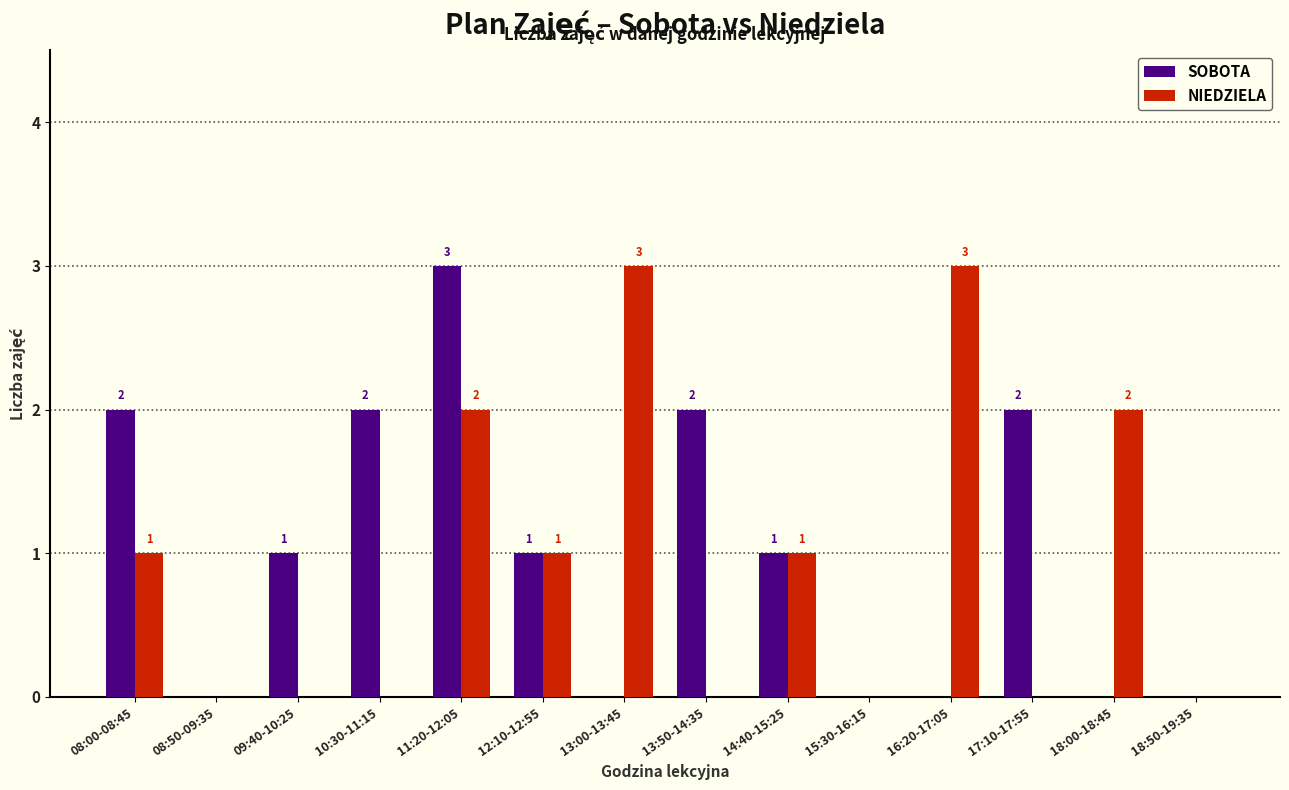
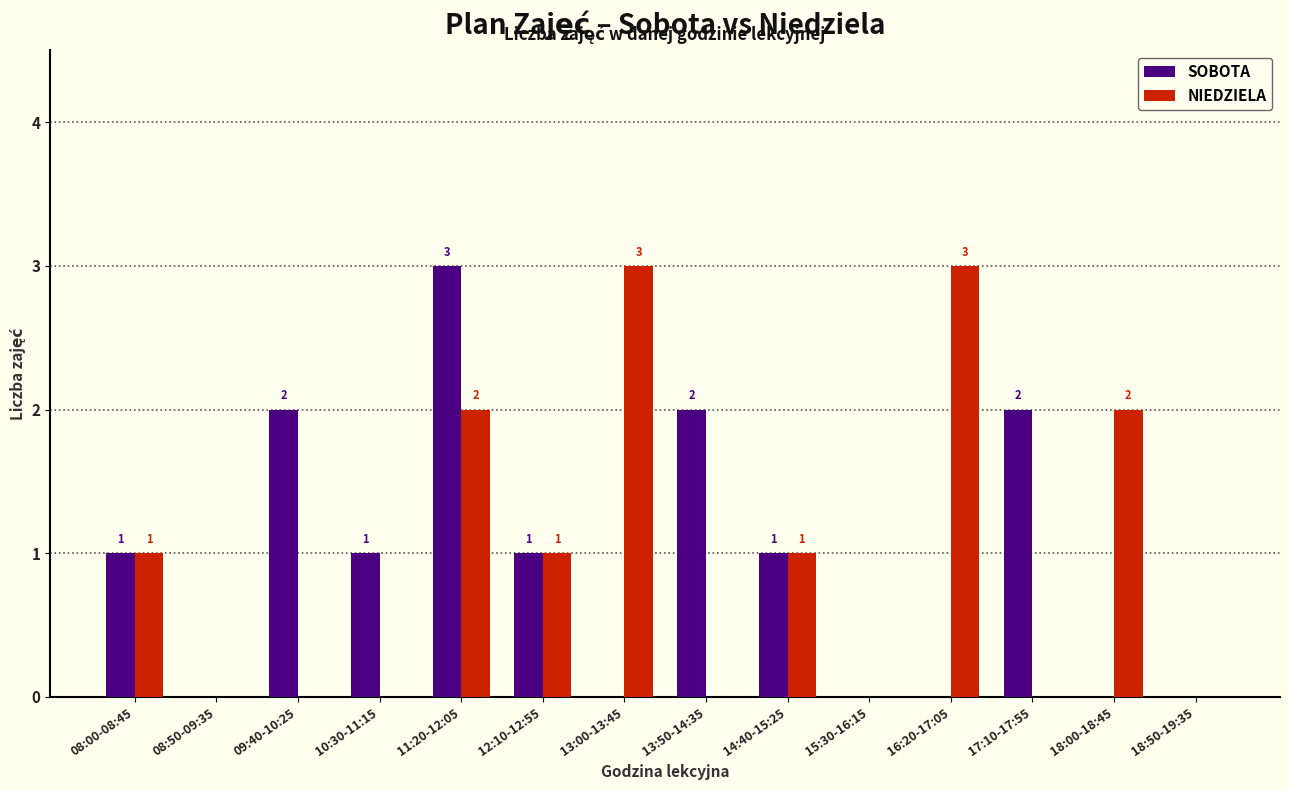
  {
    "SOBOTA": {
-     "08:00-08:45": 2,
-     "09:40-10:25": 1,
-     "10:30-11:15": 2,
+     "08:00-08:45": 1,
+     "09:40-10:25": 2,
+     "10:30-11:15": 1,
      "11:20-12:05": 3,
      "12:10-12:55": 1,
      "13:50-14:35": 2,
      "14:40-15:25": 1,
      "17:10-17:55": 2
    },
    "NIEDZIELA": {
      "08:00-08:45": 1,
      "11:20-12:05": 2,
      "12:10-12:55": 1,
      "13:00-13:45": 3,
      "14:40-15:25": 1,
      "16:20-17:05": 3,
      "18:00-18:45": 2
    }
  }
